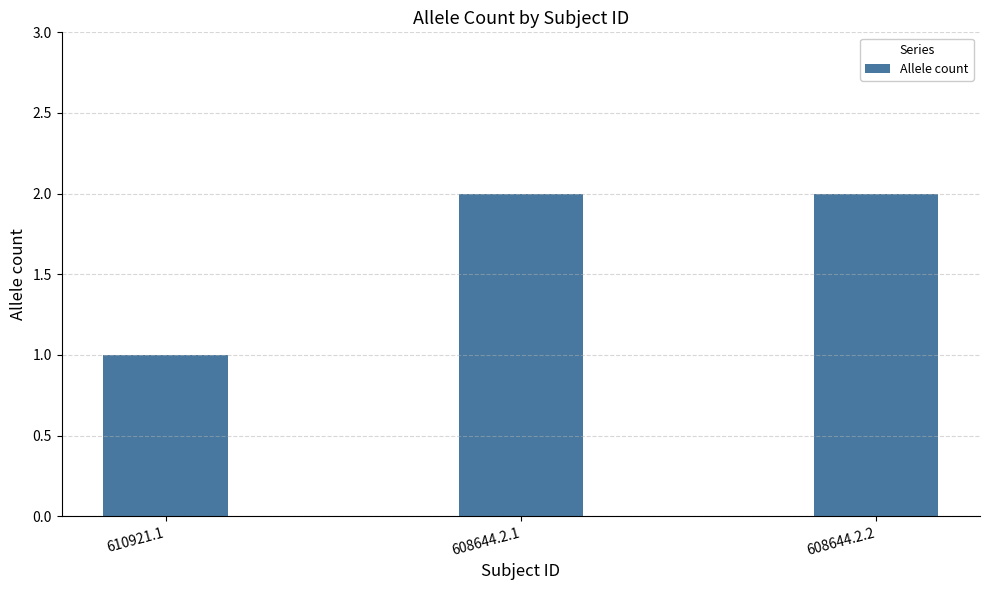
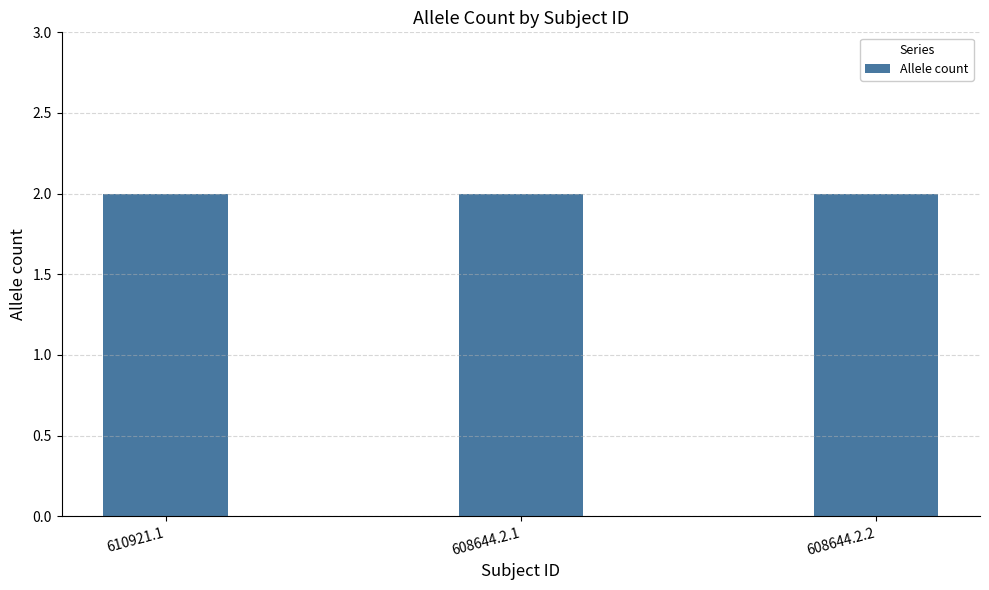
  {
-   "610921.1": 1,
+   "610921.1": 2,
    "608644.2.1": 2,
    "608644.2.2": 2
  }
